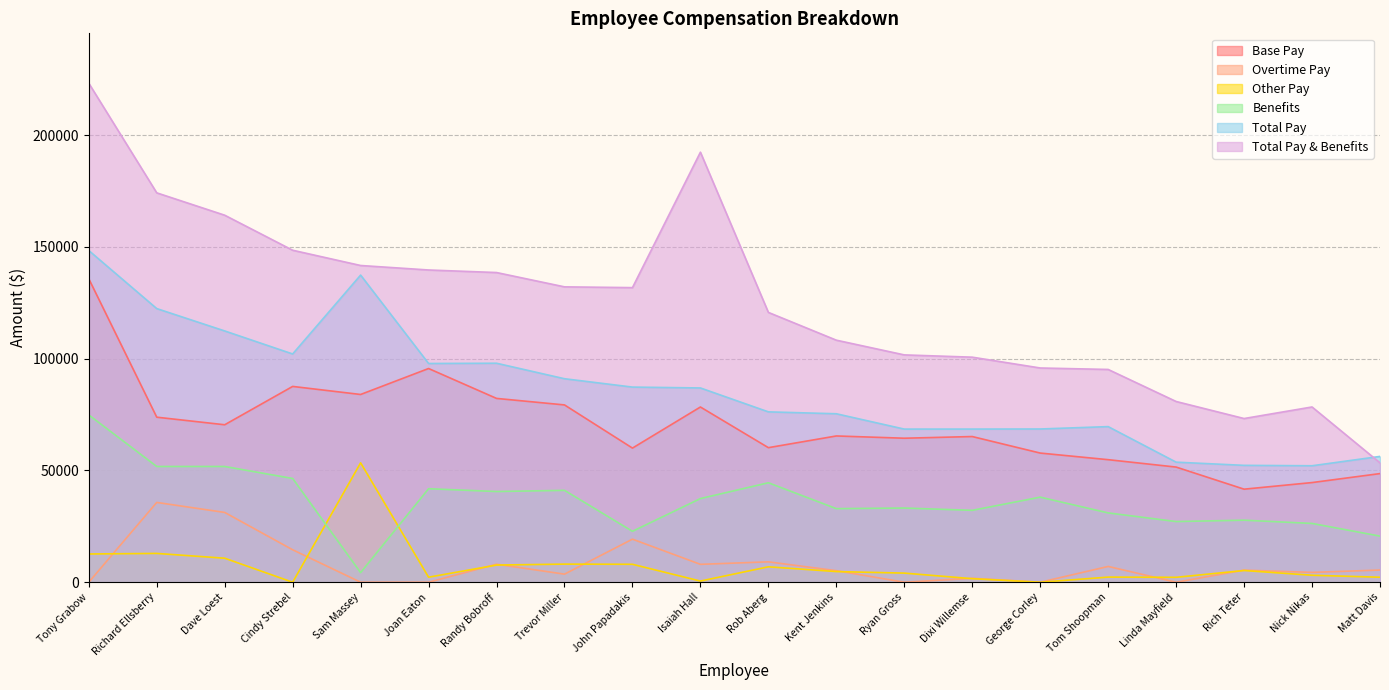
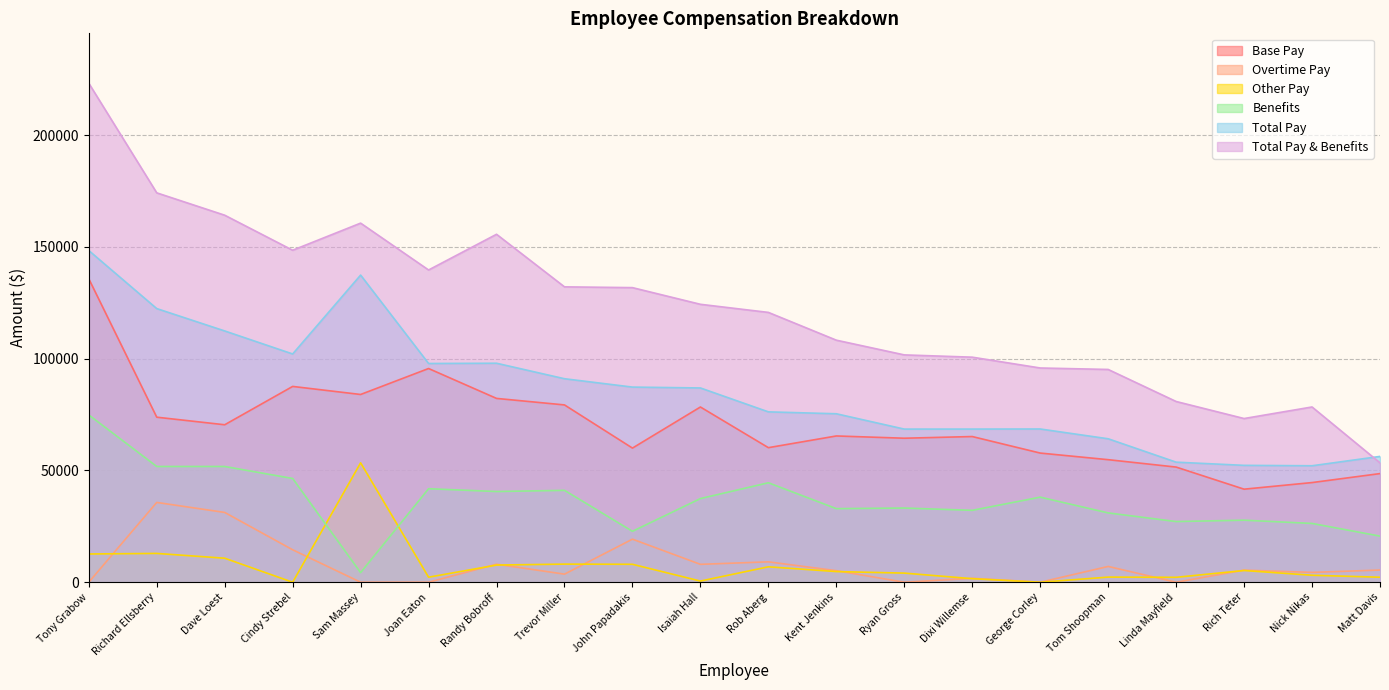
  {
    "Other Pay": {
      "Tony Grabow": 13000,
      "Richard Ellsberry": 13000,
      "Dave Loest": 11000,
      "Cindy Strebel": 0,
      "Sam Massey": 53000,
      "Joan Eaton": 2000,
      "Trevor Miller": 8000,
      "John Papadakis": 8000,
      "Isaiah Hall": 1000,
      "Rob Aberg": 7000,
      "Ryan Gross": 4000,
      "Tom Shoopman": 2000,
      "Linda Mayfield": 2000,
      "Nick Nikas": 3000,
      "Matt Davis": 2000
    },
    "Benefits": {
      "Tony Grabow": 75000,
      "Richard Ellsberry": 52000,
      "Dave Loest": 52000,
      "Cindy Strebel": 46000,
      "Sam Massey": 4000,
      "Joan Eaton": 42000,
      "Randy Bobroff": 41000,
      "Trevor Miller": 41000,
      "John Papadakis": 23000,
      "Isaiah Hall": 37000,
      "Rob Aberg": 44000,
      "Kent Jenkins": 33000,
      "Ryan Gross": 33000,
      "Dixi Willemse": 32000,
      "George Corley": 38000,
      "Tom Shoopman": 31000,
      "Linda Mayfield": 27000,
      "Rich Teter": 28000,
      "Nick Nikas": 26000,
      "Matt Davis": 21000
    },
    "Total Pay": {
      "Tony Grabow": 148000,
      "Richard Ellsberry": 122000,
      "Dave Loest": 112000,
      "Cindy Strebel": 102000,
      "Sam Massey": 137000,
      "Joan Eaton": 98000,
      "Randy Bobroff": 98000,
      "Trevor Miller": 91000,
      "John Papadakis": 87000,
      "Isaiah Hall": 87000,
      "Rob Aberg": 76000,
      "Kent Jenkins": 75000,
      "Ryan Gross": 68000,
      "Dixi Willemse": 68000,
      "George Corley": 69000,
-     "Tom Shoopman": 70000,
+     "Tom Shoopman": 64000,
      "Linda Mayfield": 54000,
      "Rich Teter": 52000,
      "Nick Nikas": 52000,
      "Matt Davis": 56000
    },
    "Total Pay & Benefits": {
      "Tony Grabow": 223000,
      "Richard Ellsberry": 174000,
      "Dave Loest": 164000,
      "Cindy Strebel": 148000,
-     "Sam Massey": 142000,
+     "Sam Massey": 161000,
      "Joan Eaton": 140000,
-     "Randy Bobroff": 139000,
+     "Randy Bobroff": 156000,
      "Trevor Miller": 132000,
      "John Papadakis": 132000,
-     "Isaiah Hall": 192000,
+     "Isaiah Hall": 124000,
      "Rob Aberg": 121000,
      "Kent Jenkins": 108000,
      "Ryan Gross": 102000,
      "Dixi Willemse": 101000,
      "George Corley": 96000,
      "Tom Shoopman": 95000,
      "Linda Mayfield": 81000,
      "Rich Teter": 73000,
      "Nick Nikas": 78000,
      "Matt Davis": 53000
    }
  }
